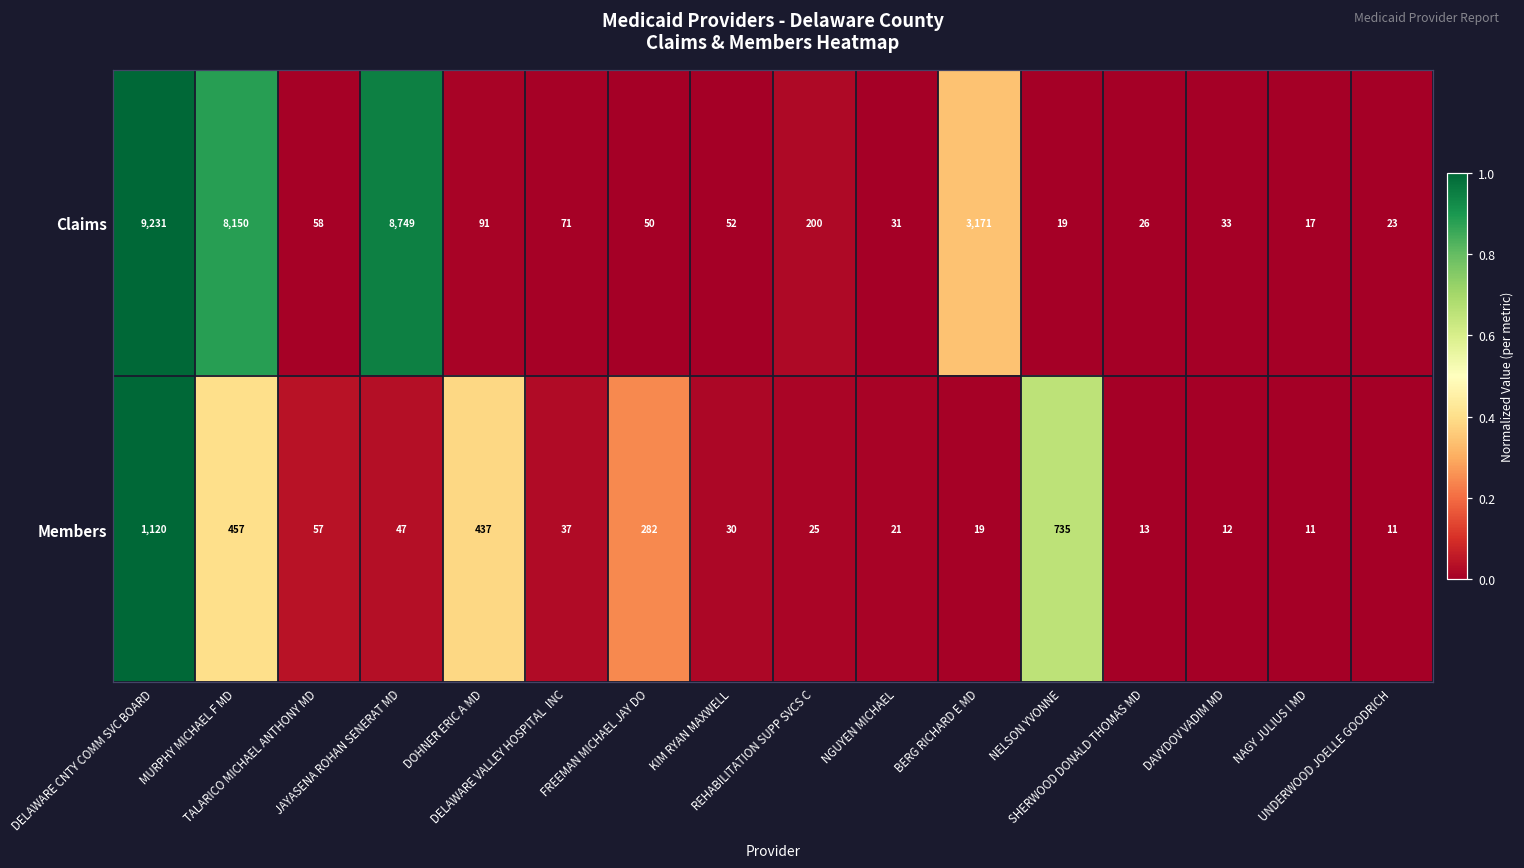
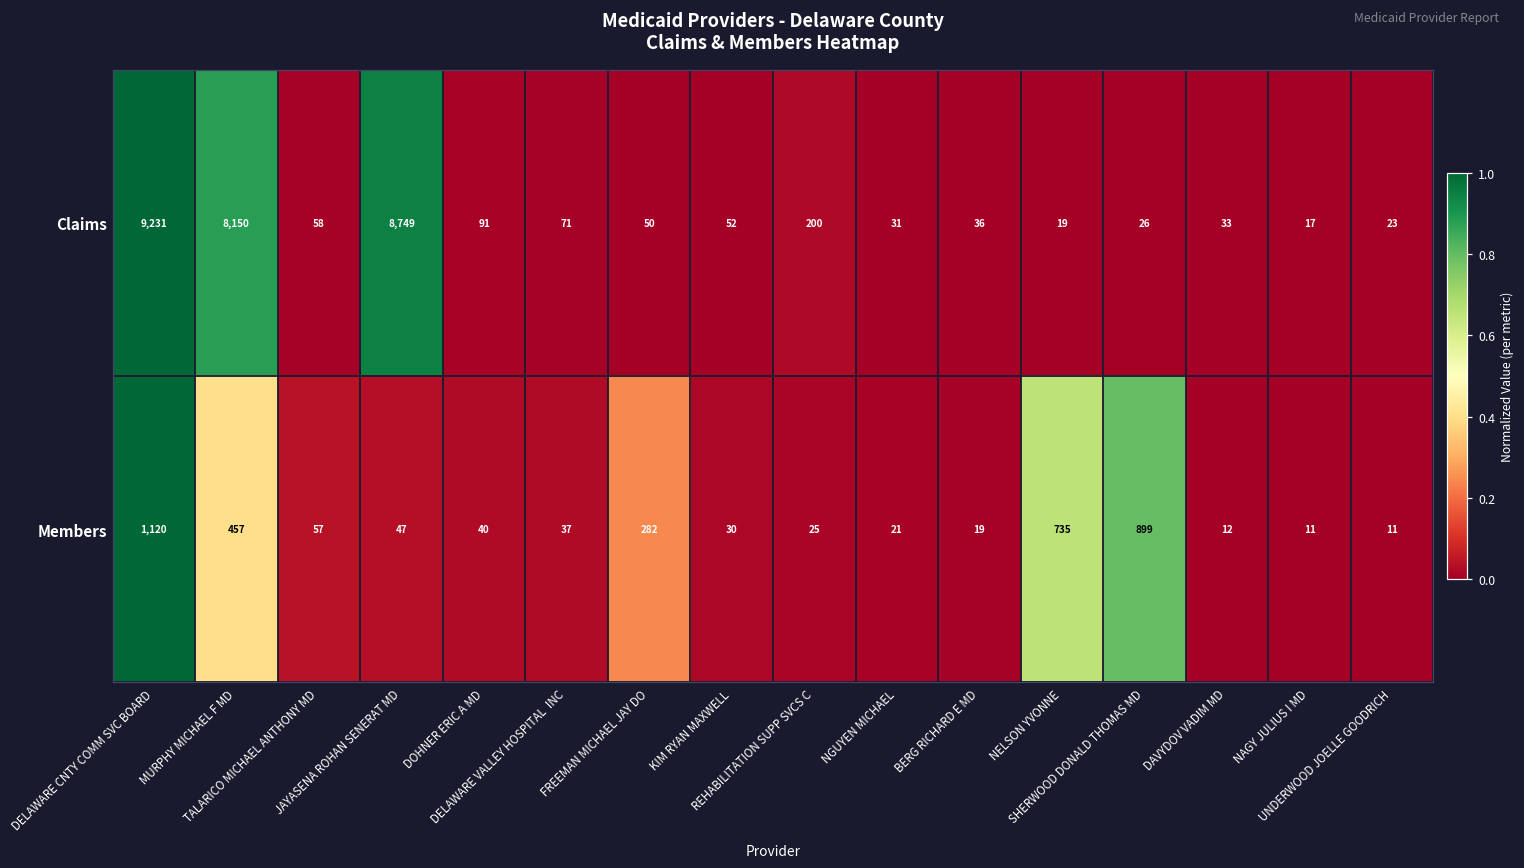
  {
    "Claims": {
      "DELAWARE CNTY COMM SVC BOARD": "9,231",
      "MURPHY MICHAEL F MD": "8,150",
      "TALARICO MICHAEL ANTHONY MD": "58",
      "JAYASENA ROHAN SENERAT MD": "8,749",
      "DOHNER ERIC A MD": "91",
      "DELAWARE VALLEY HOSPITAL INC": "71",
      "FREEMAN MICHAEL JAY DO": "50",
      "KIM RYAN MAXWELL": "52",
      "REHABILITATION SUPP SVCS C": "200",
      "NGUYEN MICHAEL": "31",
-     "BERG RICHARD E MD": "3,171",
+     "BERG RICHARD E MD": "36",
      "NELSON YVONNE": "19",
      "SHERWOOD DONALD THOMAS MD": "26",
      "DAVYDOV VADIM MD": "33",
      "NAGY JULIUS I MD": "17",
      "UNDERWOOD JOELLE GOODRICH": "23"
    },
    "Members": {
      "DELAWARE CNTY COMM SVC BOARD": "1,120",
      "MURPHY MICHAEL F MD": "457",
      "TALARICO MICHAEL ANTHONY MD": "57",
      "JAYASENA ROHAN SENERAT MD": "47",
-     "DOHNER ERIC A MD": "437",
+     "DOHNER ERIC A MD": "40",
      "DELAWARE VALLEY HOSPITAL INC": "37",
      "FREEMAN MICHAEL JAY DO": "282",
      "KIM RYAN MAXWELL": "30",
      "REHABILITATION SUPP SVCS C": "25",
      "NGUYEN MICHAEL": "21",
      "BERG RICHARD E MD": "19",
      "NELSON YVONNE": "735",
-     "SHERWOOD DONALD THOMAS MD": "13",
+     "SHERWOOD DONALD THOMAS MD": "899",
      "DAVYDOV VADIM MD": "12",
      "NAGY JULIUS I MD": "11",
      "UNDERWOOD JOELLE GOODRICH": "11"
    }
  }
